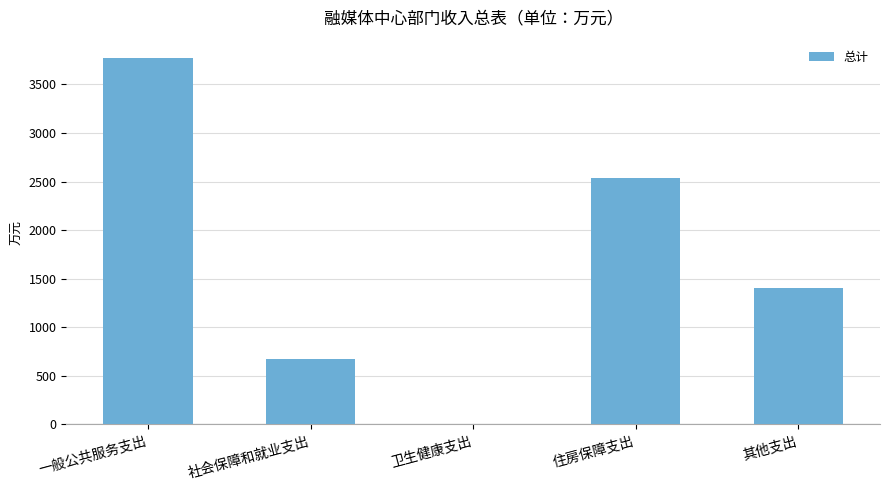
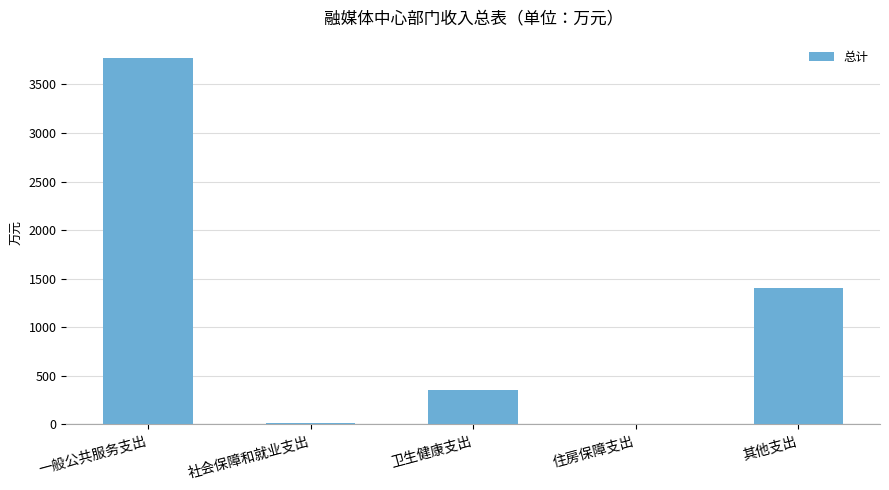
  {
    "一般公共服务支出": 3800,
-   "社会保障和就业支出": 700,
-   "卫生健康支出": 0,
-   "住房保障支出": 2500,
+   "社会保障和就业支出": 0,
+   "卫生健康支出": 400,
+   "住房保障支出": 0,
    "其他支出": 1400
  }
